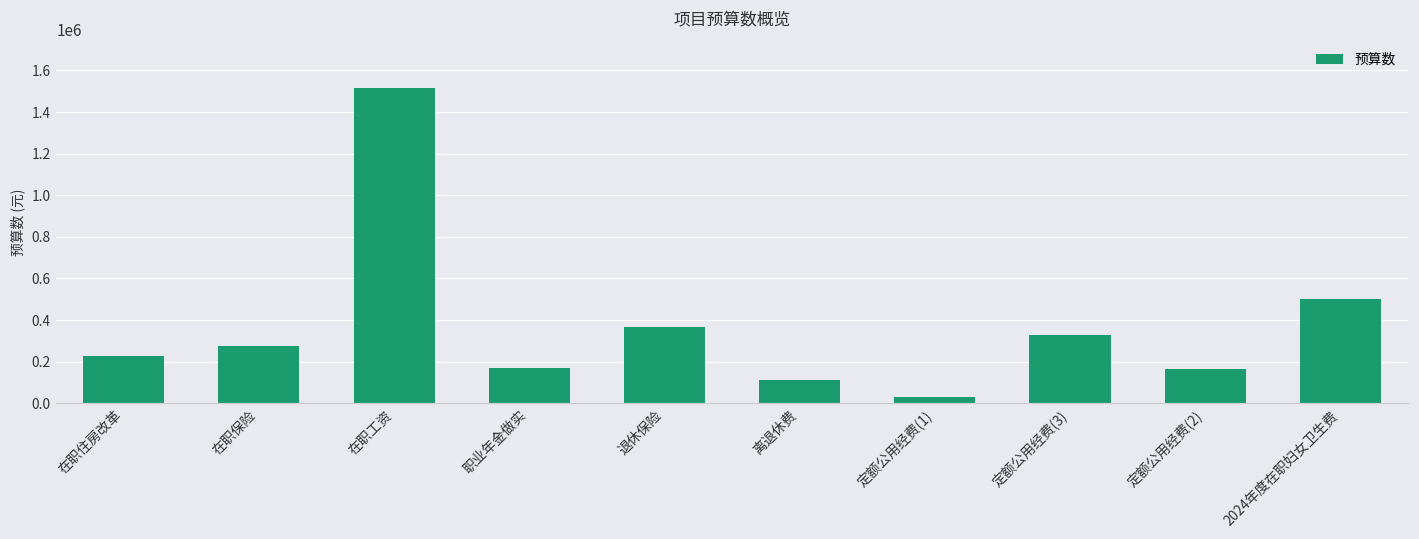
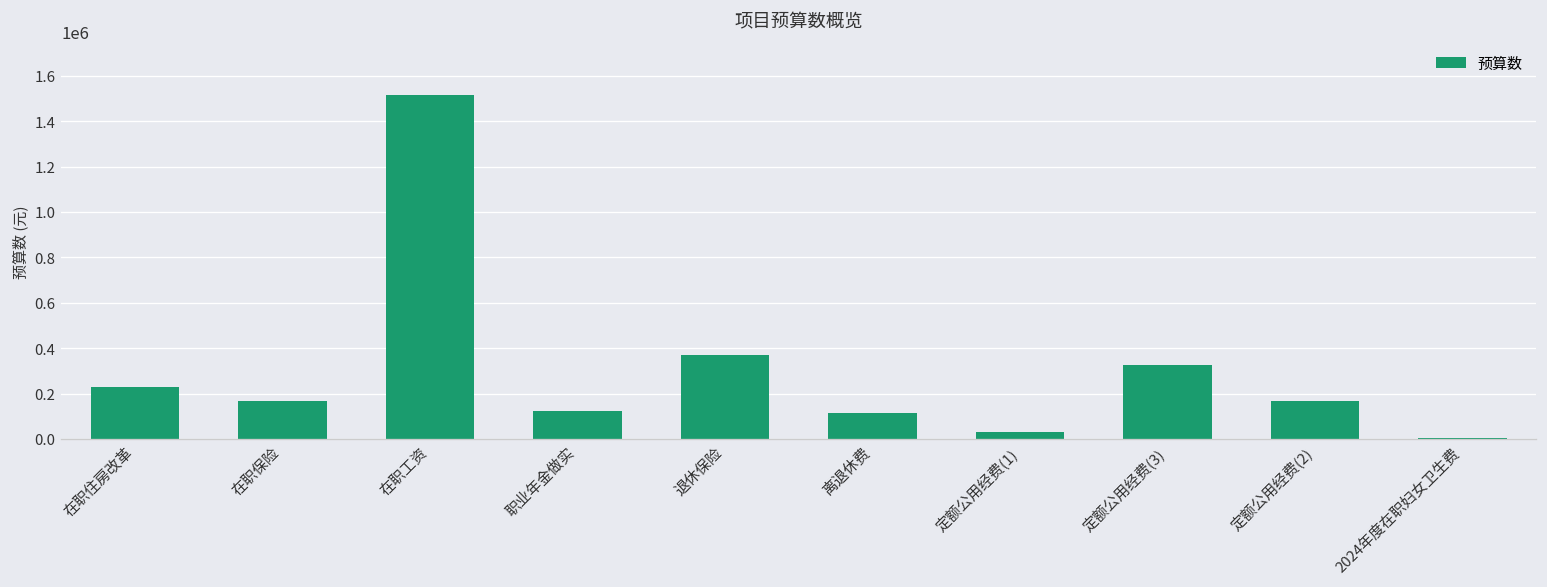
  {
    "在职住房改革": 230000,
-   "在职保险": 270000,
+   "在职保险": 170000,
    "在职工资": 1520000,
-   "职业年金做实": 170000,
+   "职业年金做实": 130000,
    "退休保险": 370000,
    "离退休费": 110000,
    "定额公用经费(1)": 30000,
    "定额公用经费(3)": 330000,
    "定额公用经费(2)": 170000,
-   "2024年度在职妇女卫生费": 500000
+   "2024年度在职妇女卫生费": 0
  }
